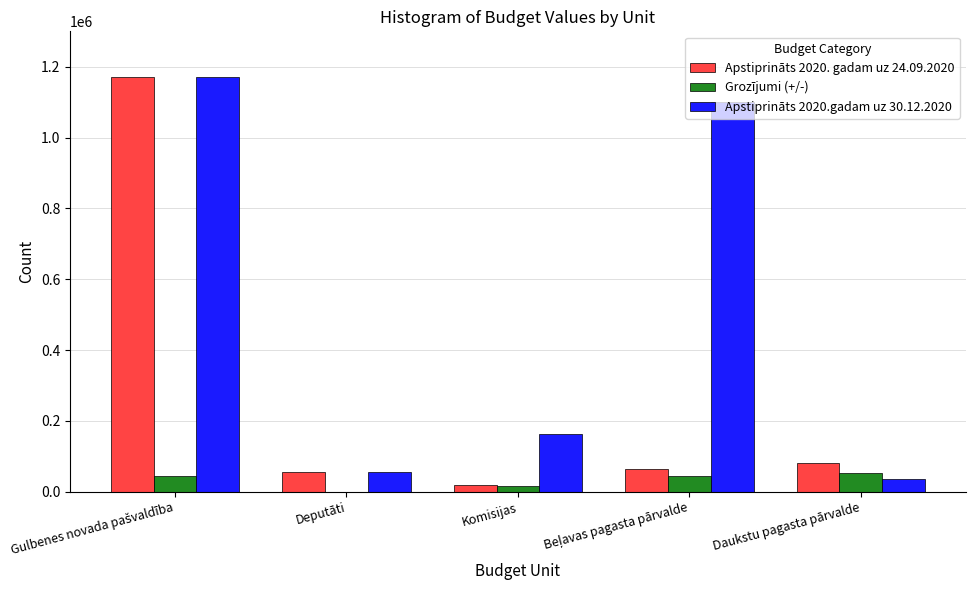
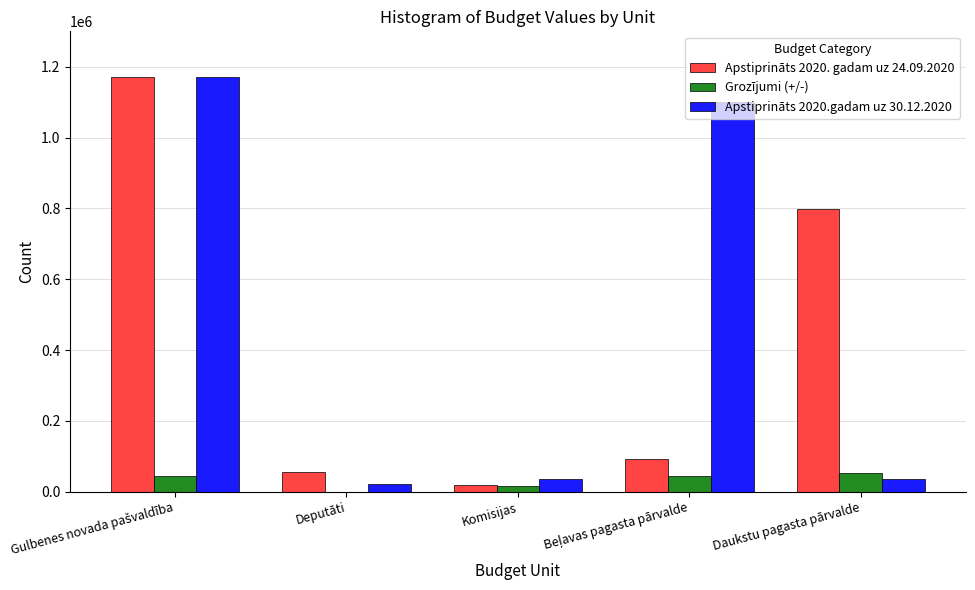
  {
    "Apstiprināts 2020. gadam uz 24.09.2020": {
      "Gulbenes novada pašvaldība": 1170000,
      "Deputāti": 60000,
      "Komisijas": 20000,
-     "Beļavas pagasta pārvalde": 60000,
-     "Daukstu pagasta pārvalde": 80000
+     "Beļavas pagasta pārvalde": 90000,
+     "Daukstu pagasta pārvalde": 800000
    },
    "Grozījumi (+/-)": {
      "Gulbenes novada pašvaldība": 50000,
      "Deputāti": 0,
      "Komisijas": 20000,
      "Beļavas pagasta pārvalde": 40000,
      "Daukstu pagasta pārvalde": 50000
    },
    "Apstiprināts 2020.gadam uz 30.12.2020": {
      "Gulbenes novada pašvaldība": 1170000,
-     "Deputāti": 60000,
-     "Komisijas": 160000,
+     "Deputāti": 20000,
+     "Komisijas": 40000,
      "Daukstu pagasta pārvalde": 40000
    }
  }
